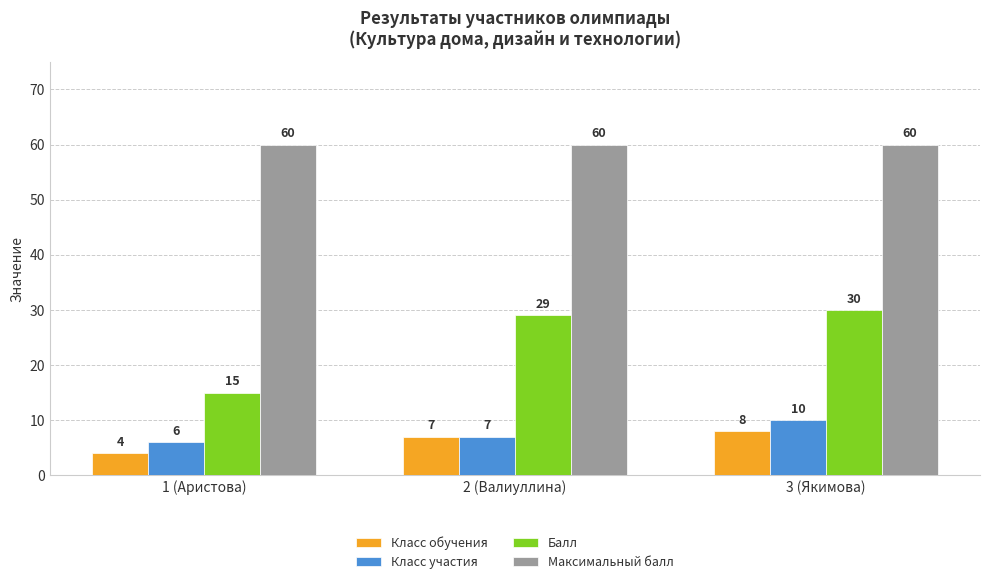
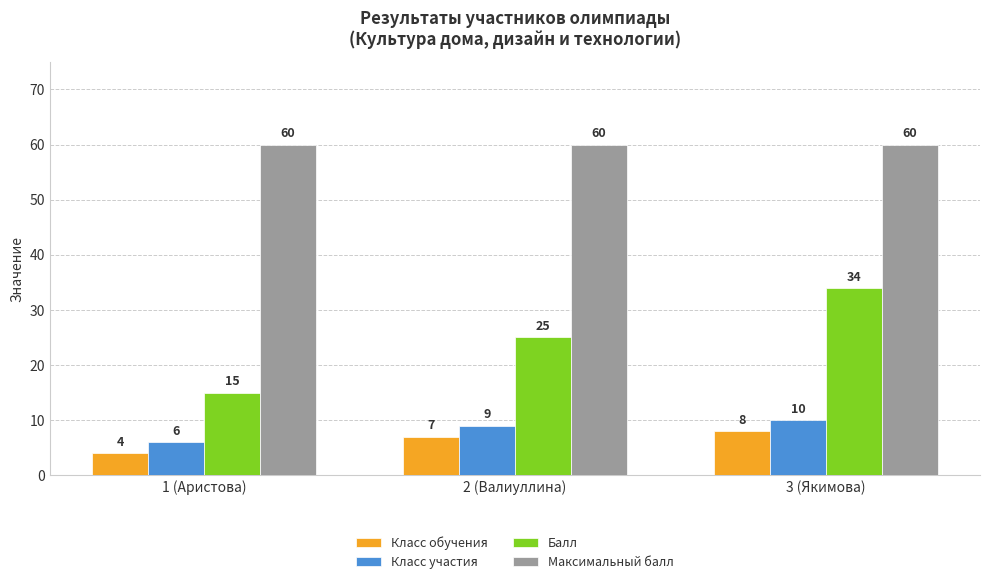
  {
    "Класс обучения": {
      "1 (Аристова)": 4,
      "2 (Валиуллина)": 7,
      "3 (Якимова)": 8
    },
    "Класс участия": {
      "1 (Аристова)": 6,
-     "2 (Валиуллина)": 7,
+     "2 (Валиуллина)": 9,
      "3 (Якимова)": 10
    },
    "Балл": {
      "1 (Аристова)": 15,
-     "2 (Валиуллина)": 29,
-     "3 (Якимова)": 30
+     "2 (Валиуллина)": 25,
+     "3 (Якимова)": 34
    },
    "Максимальный балл": {
      "1 (Аристова)": 60,
      "2 (Валиуллина)": 60,
      "3 (Якимова)": 60
    }
  }
